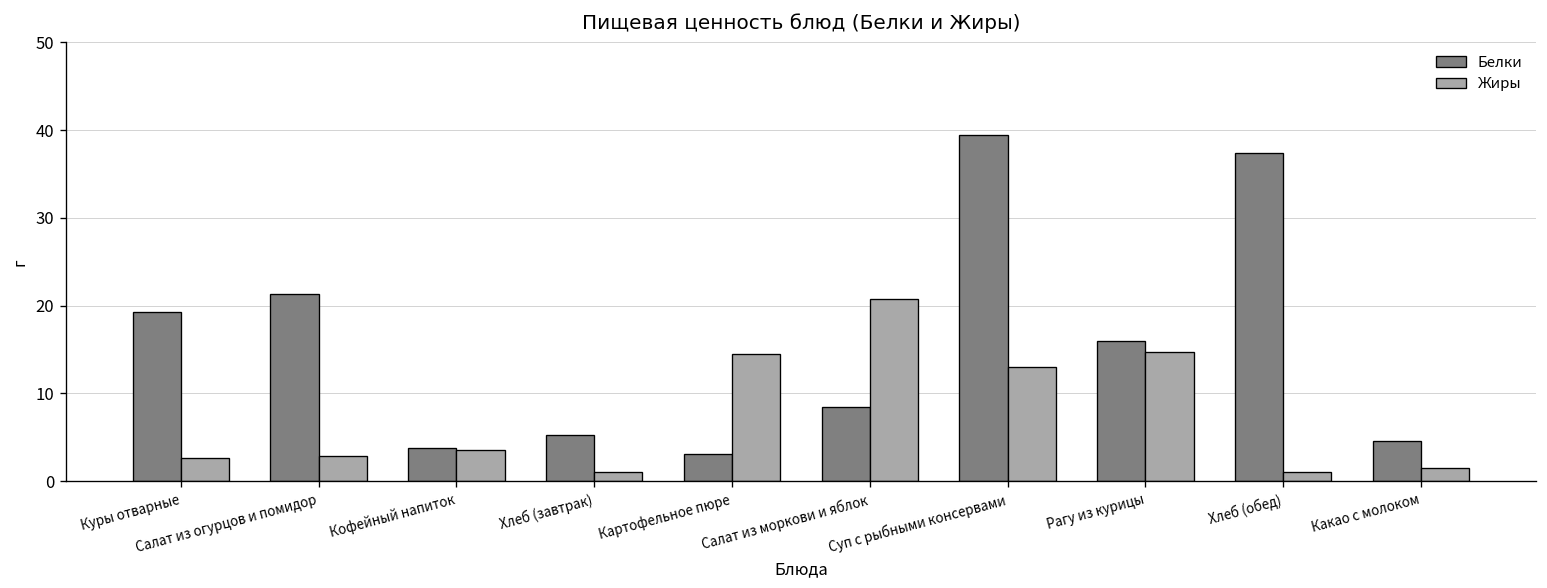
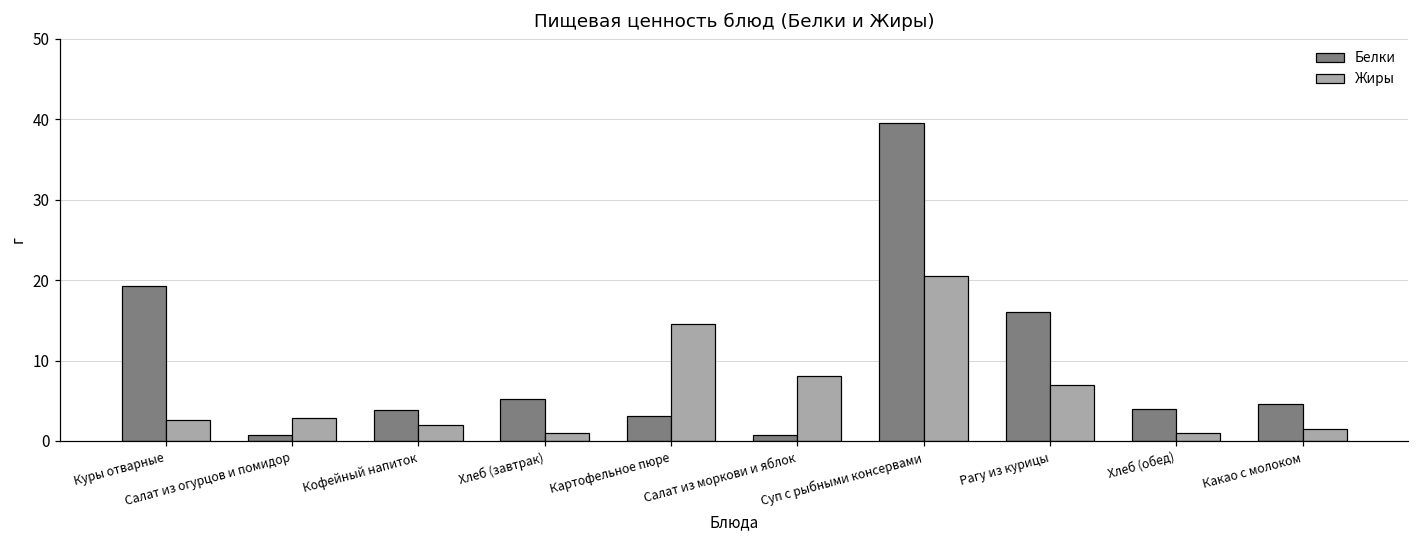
  {
    "Белки": {
      "Куры отварные": 19,
-     "Салат из огурцов и помидор": 21,
+     "Салат из огурцов и помидор": 1,
      "Кофейный напиток": 4,
      "Хлеб (завтрак)": 5,
      "Картофельное пюре": 3,
-     "Салат из моркови и яблок": 8,
+     "Салат из моркови и яблок": 1,
      "Суп с рыбными консервами": 40,
      "Рагу из курицы": 16,
-     "Хлеб (обед)": 37,
+     "Хлеб (обед)": 4,
      "Какао с молоком": 5
    },
    "Жиры": {
      "Куры отварные": 3,
      "Салат из огурцов и помидор": 3,
-     "Кофейный напиток": 4,
+     "Кофейный напиток": 2,
      "Хлеб (завтрак)": 1,
      "Картофельное пюре": 15,
-     "Салат из моркови и яблок": 21,
-     "Суп с рыбными консервами": 13,
-     "Рагу из курицы": 15,
+     "Салат из моркови и яблок": 8,
+     "Суп с рыбными консервами": 21,
+     "Рагу из курицы": 7,
      "Хлеб (обед)": 1,
      "Какао с молоком": 2
    }
  }
